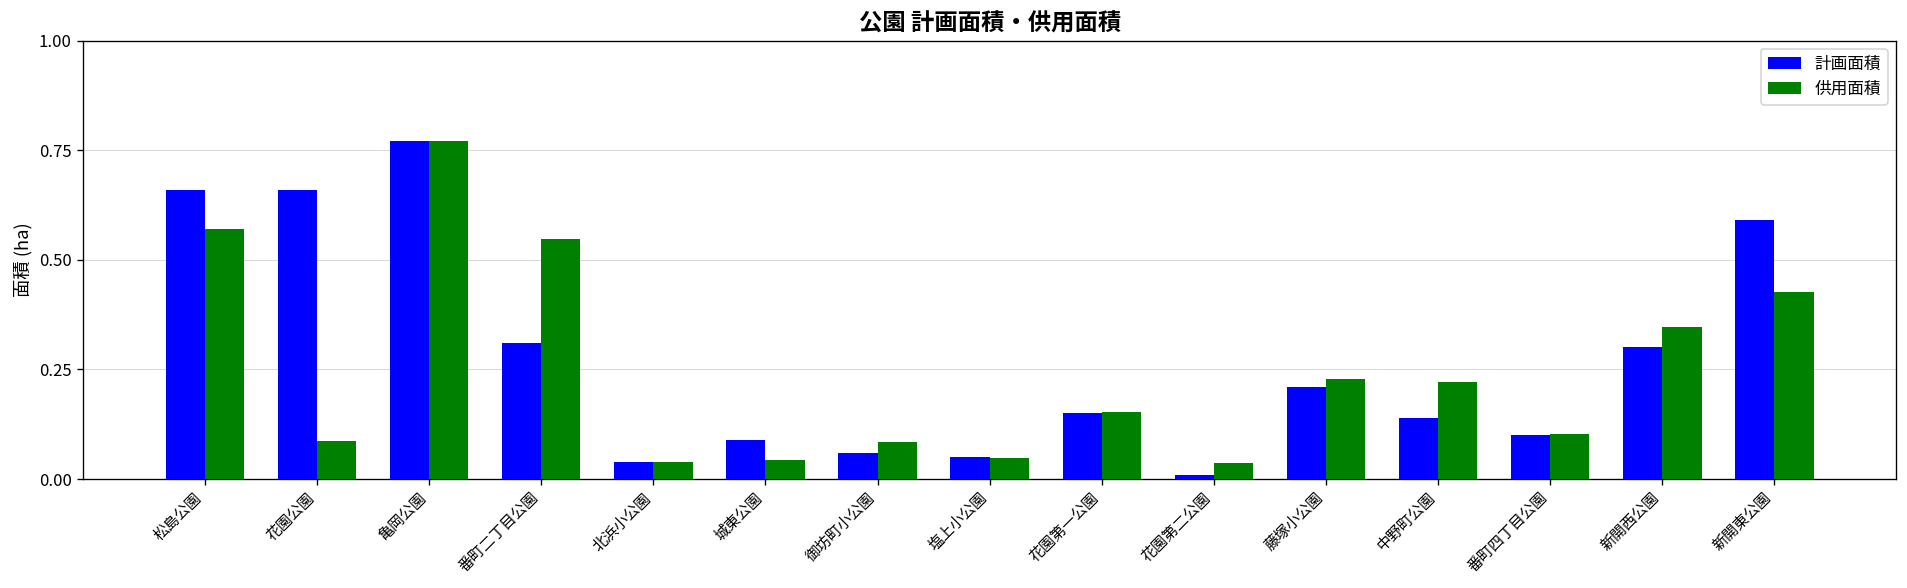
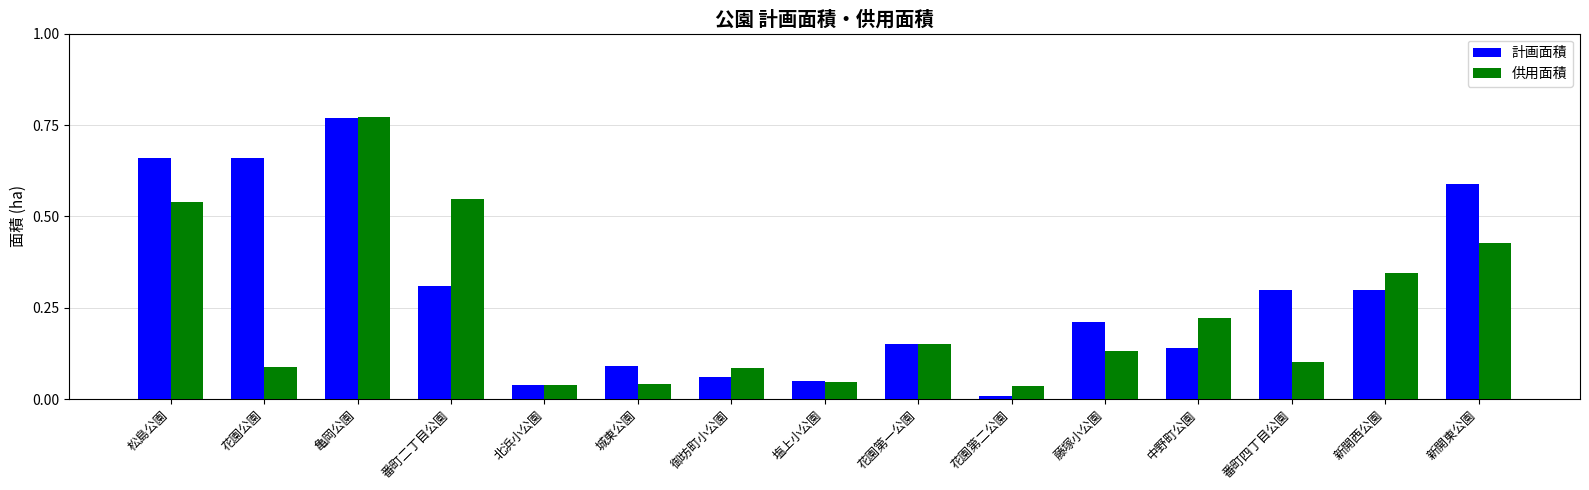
  {
    "計画面積": {
      "松島公園": 0.66,
      "花園公園": 0.66,
      "亀岡公園": 0.77,
      "番町二丁目公園": 0.31,
      "北浜小公園": 0.04,
      "城東公園": 0.09,
      "御坊町小公園": 0.06,
      "塩上小公園": 0.05,
      "花園第一公園": 0.15,
      "花園第二公園": 0.01,
      "藤塚小公園": 0.21,
      "中野町公園": 0.14,
-     "番町四丁目公園": 0.1,
+     "番町四丁目公園": 0.3,
      "新開西公園": 0.3,
      "新開東公園": 0.59
    },
    "供用面積": {
-     "松島公園": 0.57,
+     "松島公園": 0.54,
      "花園公園": 0.09,
      "亀岡公園": 0.77,
      "番町二丁目公園": 0.55,
      "北浜小公園": 0.04,
      "城東公園": 0.04,
      "御坊町小公園": 0.08,
      "塩上小公園": 0.05,
      "花園第一公園": 0.15,
      "花園第二公園": 0.04,
-     "藤塚小公園": 0.23,
+     "藤塚小公園": 0.13,
      "中野町公園": 0.22,
      "番町四丁目公園": 0.10,
      "新開西公園": 0.35,
      "新開東公園": 0.43
    }
  }
